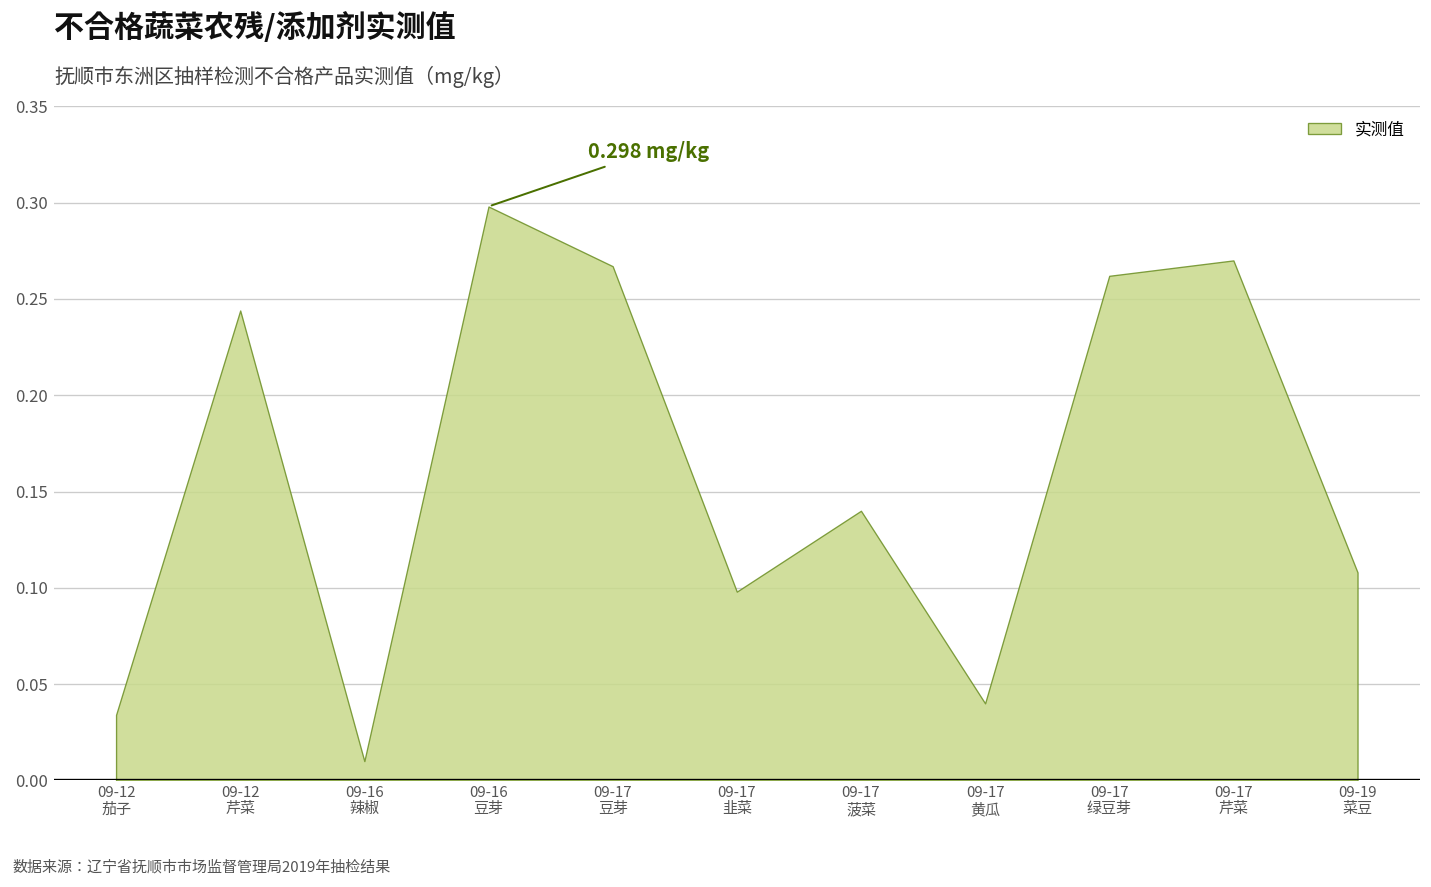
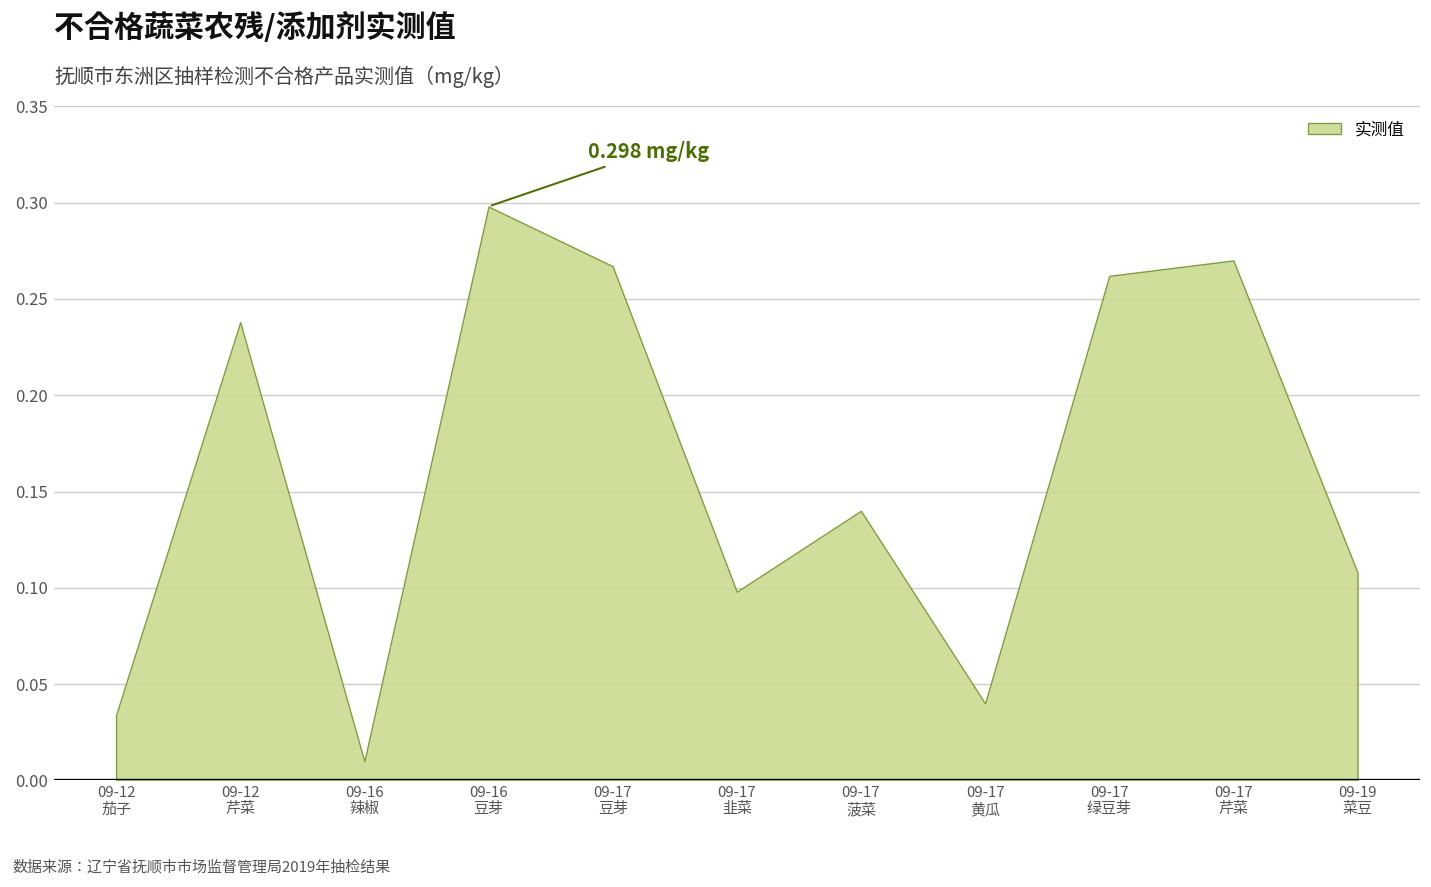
  {
    "09-12 茄子": 0.034,
-   "09-12 芹菜": 0.244,
+   "09-12 芹菜": 0.238,
    "09-16 辣椒": 0.010,
    "09-17 豆芽": 0.267,
    "09-17 韭菜": 0.098,
    "09-17 菠菜": 0.140,
    "09-17 黄瓜": 0.040,
    "09-17 绿豆芽": 0.262,
    "09-17 芹菜": 0.270,
    "09-19 菜豆": 0.108
  }
